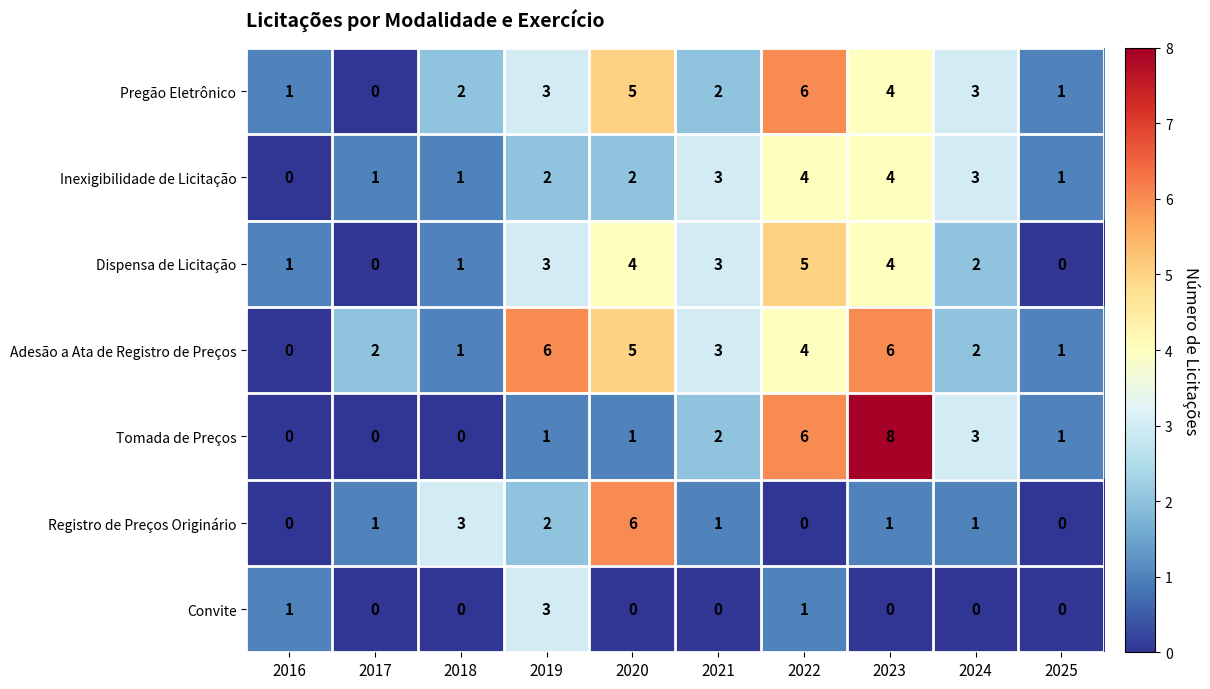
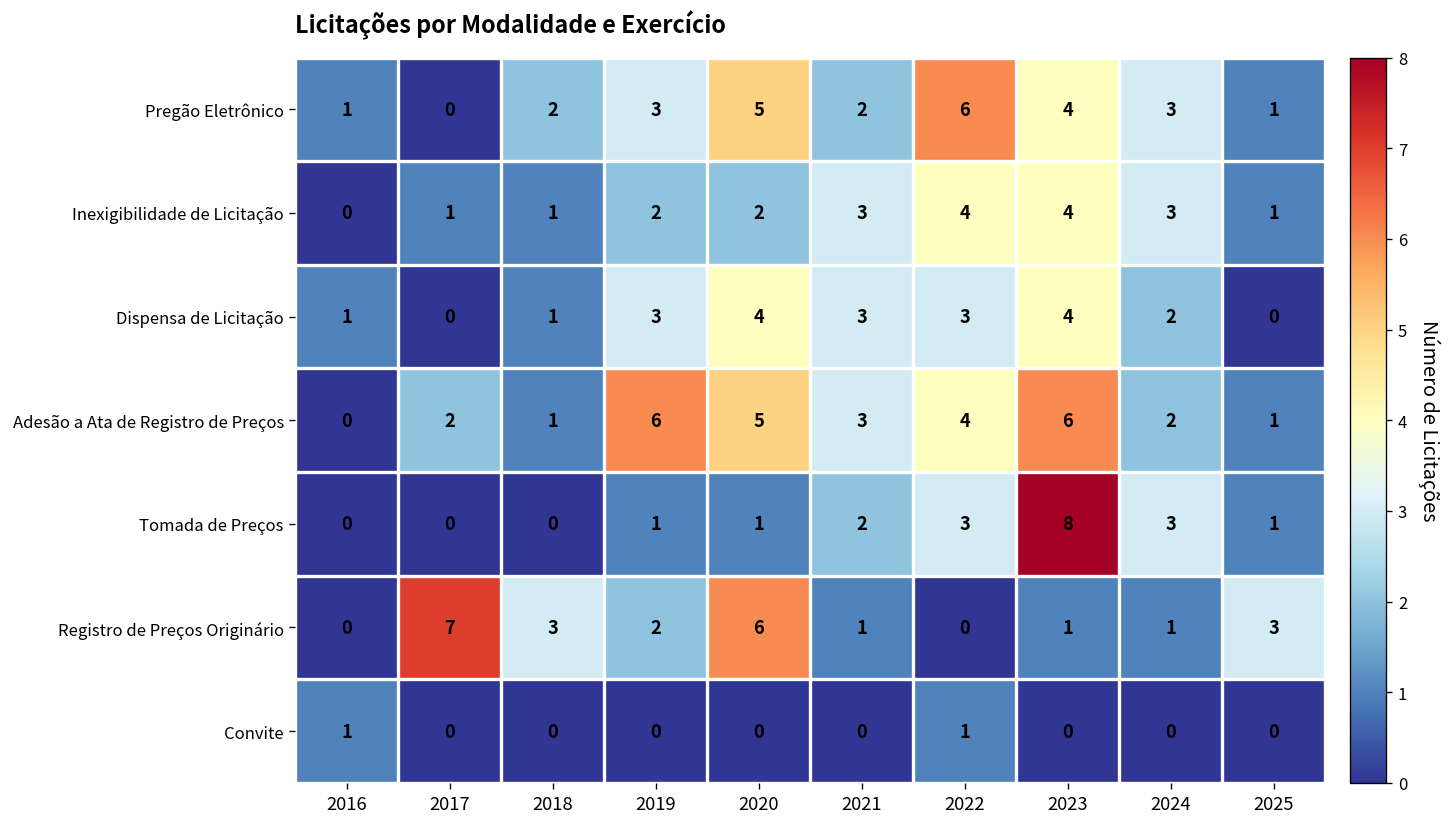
  {
    "Pregão Eletrônico": {
      "2016": 1,
      "2017": 0,
      "2018": 2,
      "2019": 3,
      "2020": 5,
      "2021": 2,
      "2022": 6,
      "2023": 4,
      "2024": 3,
      "2025": 1
    },
    "Inexigibilidade de Licitação": {
      "2016": 0,
      "2017": 1,
      "2018": 1,
      "2019": 2,
      "2020": 2,
      "2021": 3,
      "2022": 4,
      "2023": 4,
      "2024": 3,
      "2025": 1
    },
    "Dispensa de Licitação": {
      "2016": 1,
      "2017": 0,
      "2018": 1,
      "2019": 3,
      "2020": 4,
      "2021": 3,
-     "2022": 5,
+     "2022": 3,
      "2023": 4,
      "2024": 2,
      "2025": 0
    },
    "Adesão a Ata de Registro de Preços": {
      "2016": 0,
      "2017": 2,
      "2018": 1,
      "2019": 6,
      "2020": 5,
      "2021": 3,
      "2022": 4,
      "2023": 6,
      "2024": 2,
      "2025": 1
    },
    "Tomada de Preços": {
      "2016": 0,
      "2017": 0,
      "2018": 0,
      "2019": 1,
      "2020": 1,
      "2021": 2,
-     "2022": 6,
+     "2022": 3,
      "2023": 8,
      "2024": 3,
      "2025": 1
    },
    "Registro de Preços Originário": {
      "2016": 0,
-     "2017": 1,
+     "2017": 7,
      "2018": 3,
      "2019": 2,
      "2020": 6,
      "2021": 1,
      "2022": 0,
      "2023": 1,
      "2024": 1,
-     "2025": 0
+     "2025": 3
    },
    "Convite": {
      "2016": 1,
      "2017": 0,
      "2018": 0,
-     "2019": 3,
+     "2019": 0,
      "2020": 0,
      "2021": 0,
      "2022": 1,
      "2023": 0,
      "2024": 0,
      "2025": 0
    }
  }
